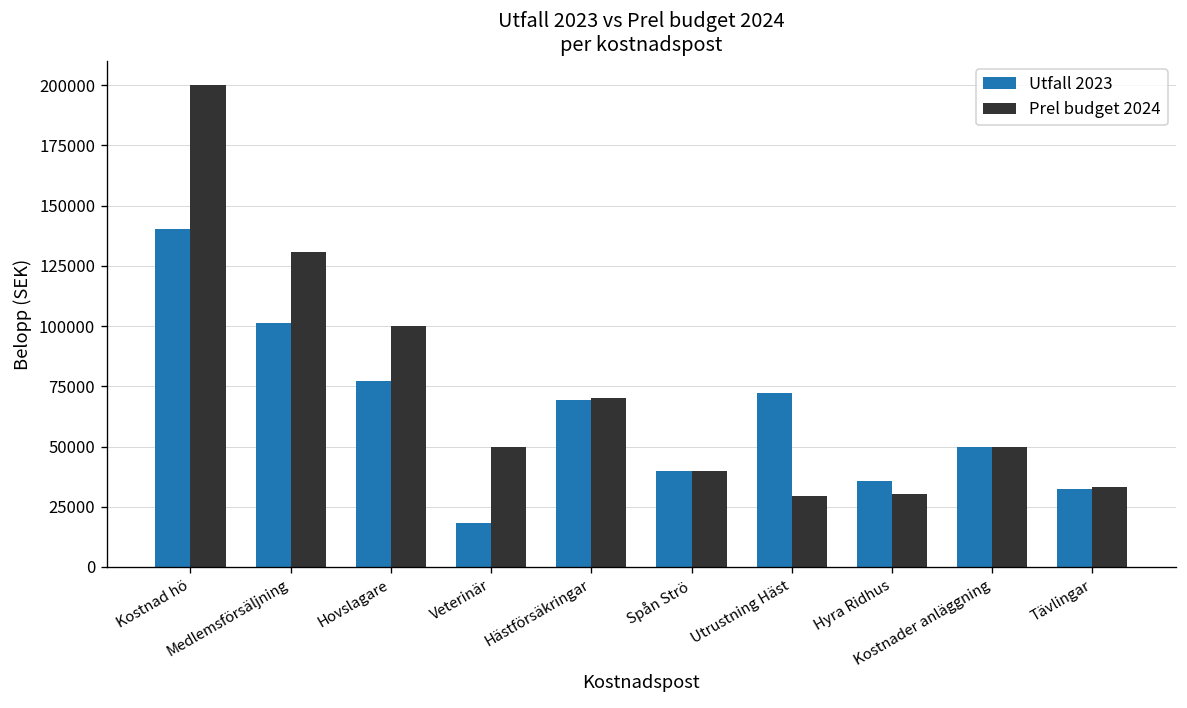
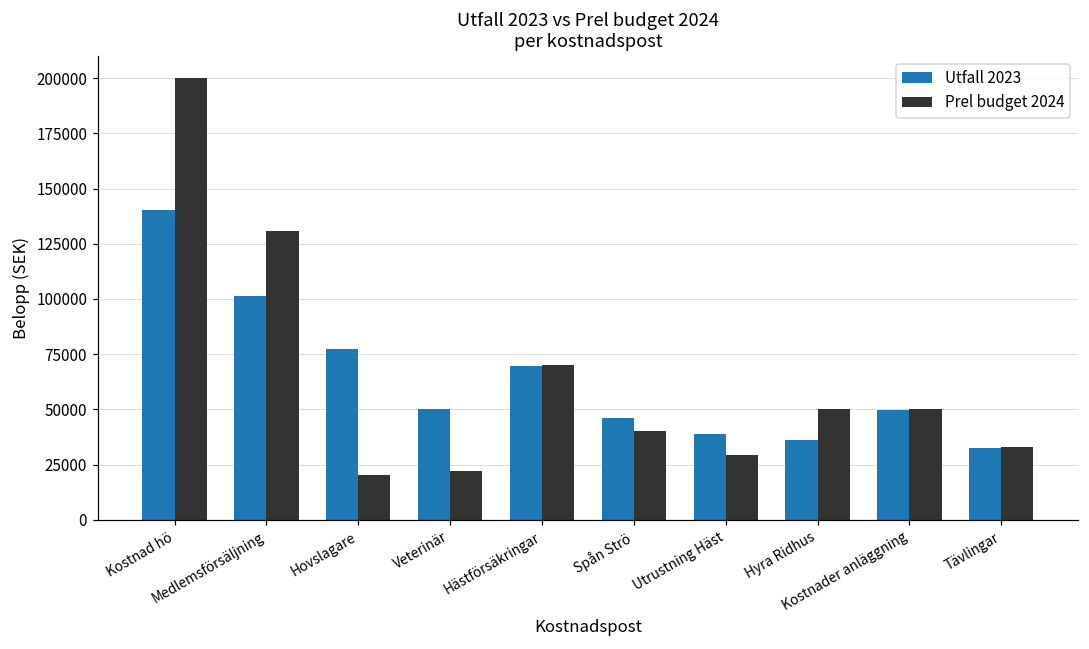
  {
    "Utfall 2023": {
      "Kostnad hö": 140000,
      "Medlemsförsäljning": 101000,
      "Hovslagare": 77000,
-     "Veterinär": 18000,
+     "Veterinär": 50000,
      "Hästförsäkringar": 69000,
-     "Spån Strö": 40000,
-     "Utrustning Häst": 72000,
+     "Spån Strö": 46000,
+     "Utrustning Häst": 39000,
      "Hyra Ridhus": 36000,
      "Kostnader anläggning": 50000,
      "Tävlingar": 32000
    },
    "Prel budget 2024": {
      "Kostnad hö": 200000,
      "Medlemsförsäljning": 131000,
-     "Hovslagare": 100000,
-     "Veterinär": 50000,
+     "Hovslagare": 20000,
+     "Veterinär": 22000,
      "Hästförsäkringar": 70000,
      "Spån Strö": 40000,
      "Utrustning Häst": 29000,
-     "Hyra Ridhus": 30000,
+     "Hyra Ridhus": 50000,
      "Kostnader anläggning": 50000,
      "Tävlingar": 33000
    }
  }
